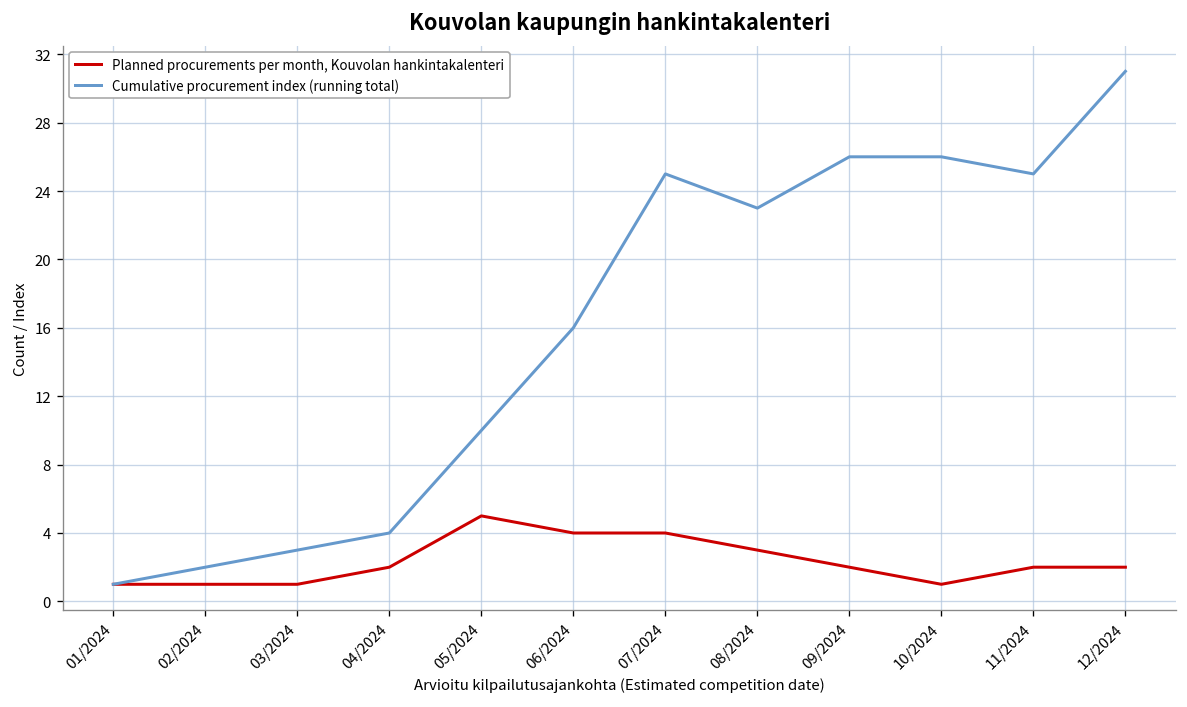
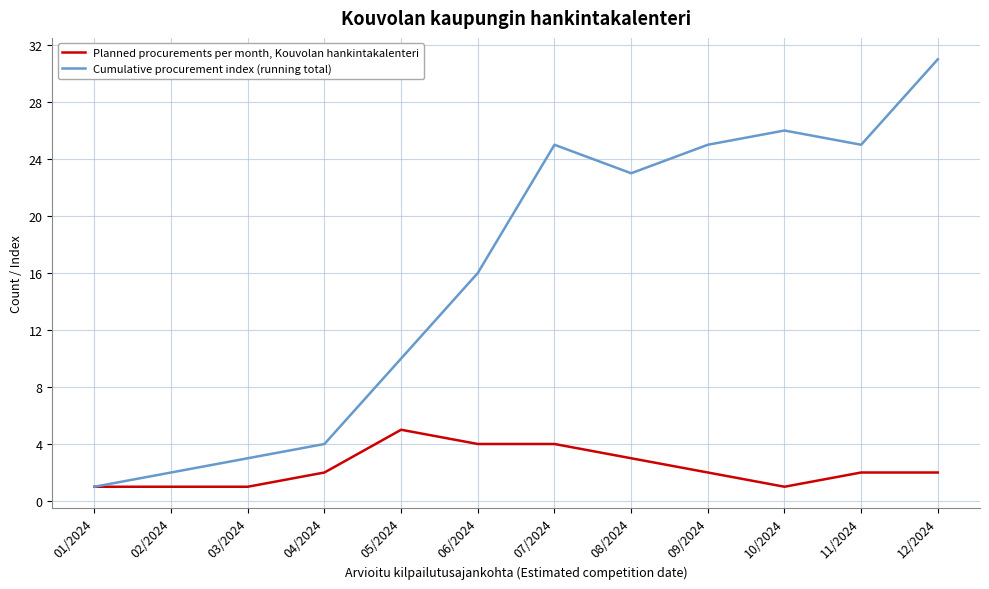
  {
    "Planned procurements per month, Kouvolan hankintakalenteri": {
      "02/2024": 1,
      "03/2024": 1,
      "04/2024": 2,
      "05/2024": 5,
      "06/2024": 4,
      "07/2024": 4,
      "08/2024": 3,
      "09/2024": 2,
      "10/2024": 1,
      "11/2024": 2,
      "12/2024": 2
    },
    "Cumulative procurement index (running total)": {
      "02/2024": 2,
      "03/2024": 3,
      "04/2024": 4,
      "05/2024": 10,
      "06/2024": 16,
      "07/2024": 25,
      "08/2024": 23,
-     "09/2024": 26,
+     "09/2024": 25,
      "10/2024": 26,
      "11/2024": 25,
      "12/2024": 31
    }
  }
